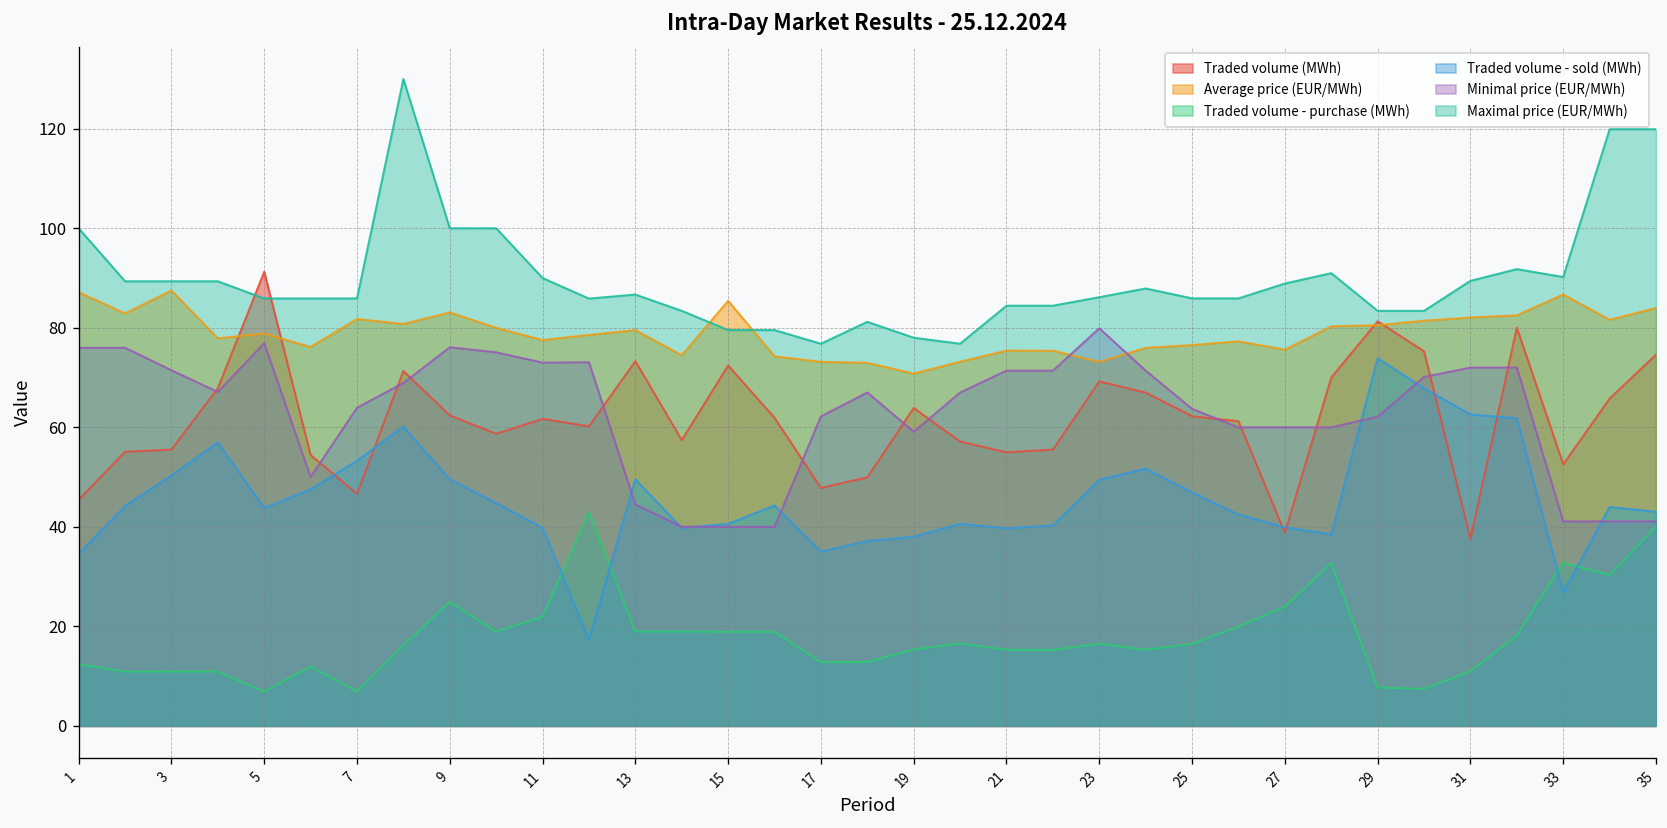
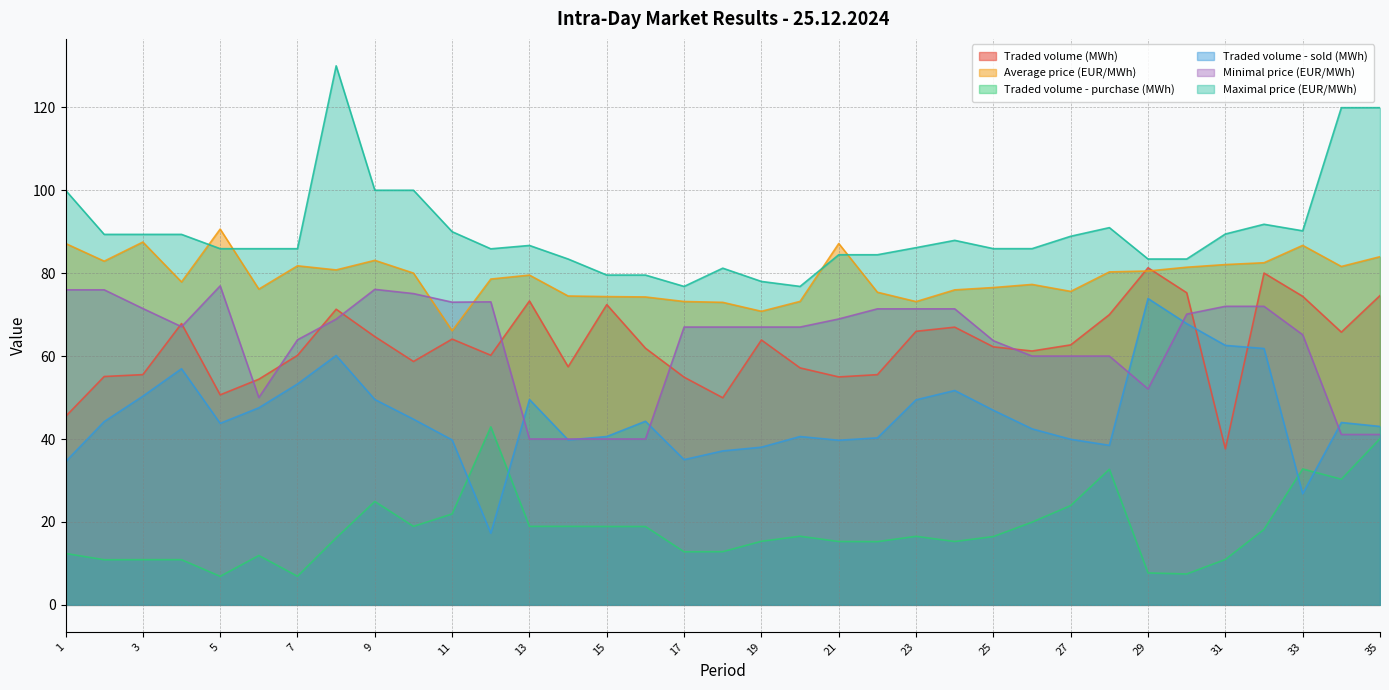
  {
    "Traded volume (MWh)": {
      "1": 45,
      "3": 56,
-     "5": 91,
-     "7": 47,
-     "9": 62,
-     "11": 62,
+     "5": 51,
+     "7": 60,
+     "9": 65,
+     "11": 64,
      "13": 73,
      "15": 72,
-     "17": 48,
+     "17": 55,
      "19": 64,
      "21": 55,
-     "23": 69,
+     "23": 66,
      "25": 62,
-     "27": 39,
+     "27": 63,
      "29": 81,
      "31": 38,
-     "33": 53,
+     "33": 74,
      "35": 75
    },
    "Average price (EUR/MWh)": {
      "1": 87,
      "3": 88,
-     "5": 79,
+     "5": 91,
      "7": 82,
      "9": 83,
-     "11": 78,
+     "11": 66,
      "13": 80,
-     "15": 85,
+     "15": 74,
      "17": 73,
      "19": 71,
-     "21": 75,
+     "21": 87,
      "23": 73,
      "25": 77,
      "27": 76,
      "29": 81,
      "31": 82,
      "33": 87,
      "35": 84
    },
    "Minimal price (EUR/MWh)": {
      "1": 76,
      "3": 71,
      "5": 77,
      "7": 64,
      "9": 76,
      "11": 73,
-     "13": 45,
-     "17": 62,
-     "19": 59,
-     "21": 71,
-     "23": 80,
+     "13": 40,
+     "17": 67,
+     "19": 67,
+     "21": 69,
+     "23": 71,
      "25": 64,
      "27": 60,
-     "29": 62,
+     "29": 52,
      "31": 72,
-     "33": 41,
+     "33": 65,
      "35": 41
    }
  }
